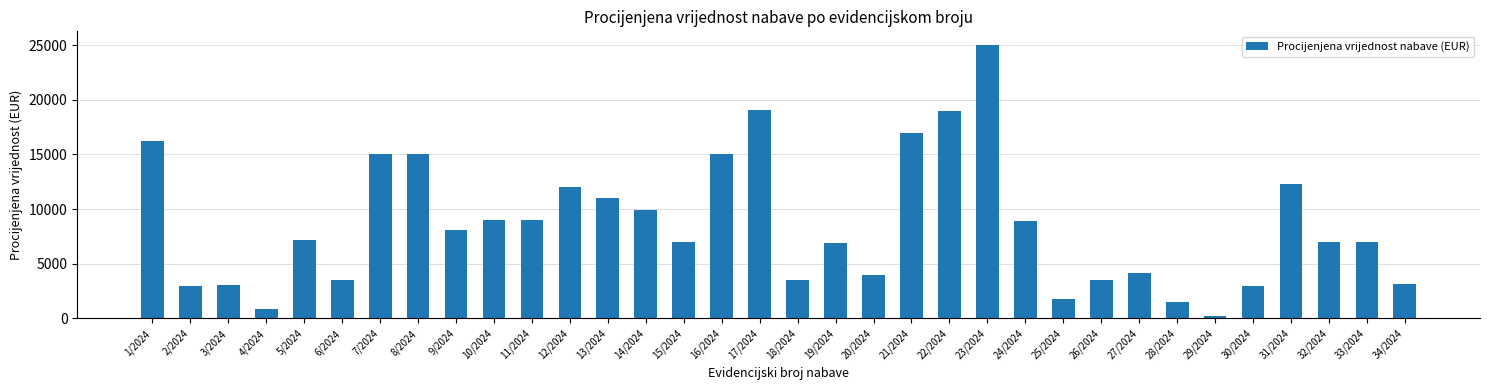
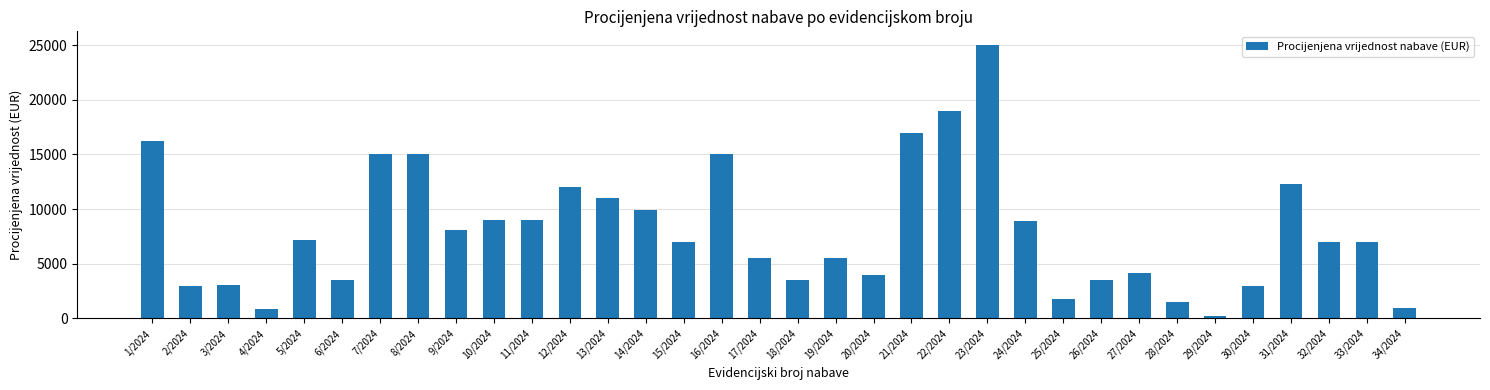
  {
    "1/2024": 16200,
    "2/2024": 3000,
    "3/2024": 3100,
    "4/2024": 900,
    "5/2024": 7200,
    "6/2024": 3500,
    "7/2024": 15000,
    "8/2024": 15000,
    "9/2024": 8100,
    "10/2024": 9000,
    "11/2024": 9000,
    "12/2024": 12000,
    "13/2024": 11000,
    "14/2024": 9900,
    "15/2024": 7000,
    "16/2024": 15000,
-   "17/2024": 19100,
+   "17/2024": 5500,
    "18/2024": 3500,
-   "19/2024": 6900,
+   "19/2024": 5500,
    "20/2024": 4000,
    "21/2024": 17000,
    "22/2024": 19000,
    "23/2024": 25000,
    "24/2024": 8900,
    "25/2024": 1800,
    "26/2024": 3500,
    "27/2024": 4200,
    "28/2024": 1500,
    "30/2024": 3000,
    "31/2024": 12300,
    "32/2024": 7000,
    "33/2024": 7000,
-   "34/2024": 3100
+   "34/2024": 1000
  }
